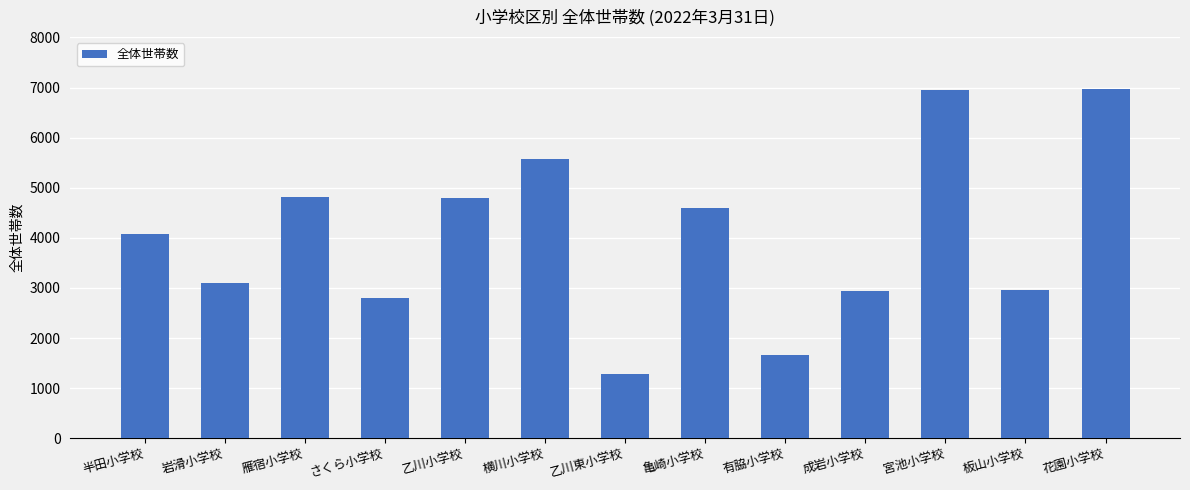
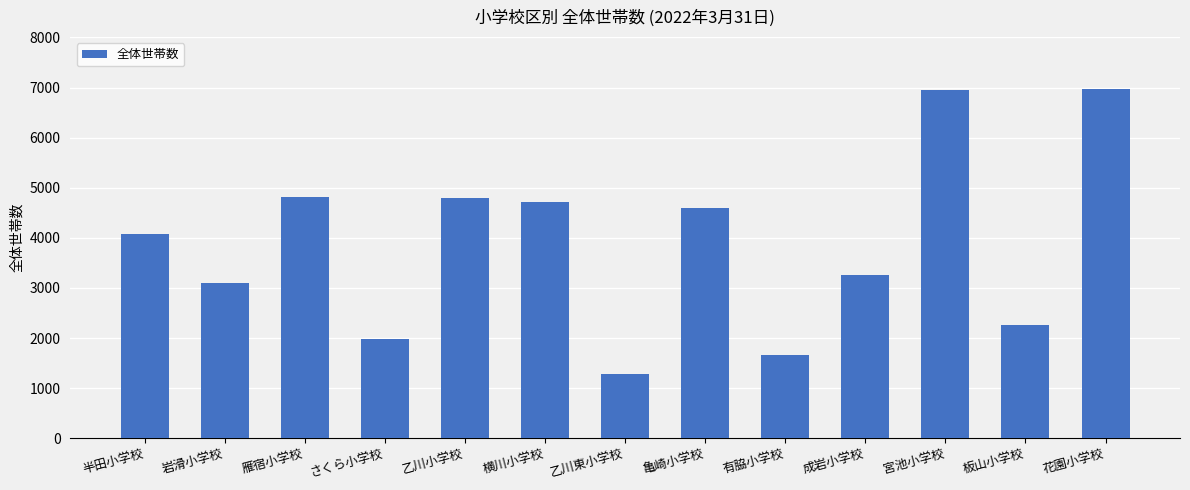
  {
    "半田小学校": 4100,
    "岩滑小学校": 3100,
    "雁宿小学校": 4800,
-   "さくら小学校": 2800,
+   "さくら小学校": 2000,
    "乙川小学校": 4800,
-   "横川小学校": 5600,
+   "横川小学校": 4700,
    "乙川東小学校": 1300,
    "亀崎小学校": 4600,
    "有脇小学校": 1700,
-   "成岩小学校": 2900,
+   "成岩小学校": 3300,
    "宮池小学校": 6900,
-   "板山小学校": 3000,
+   "板山小学校": 2300,
    "花園小学校": 7000
  }
